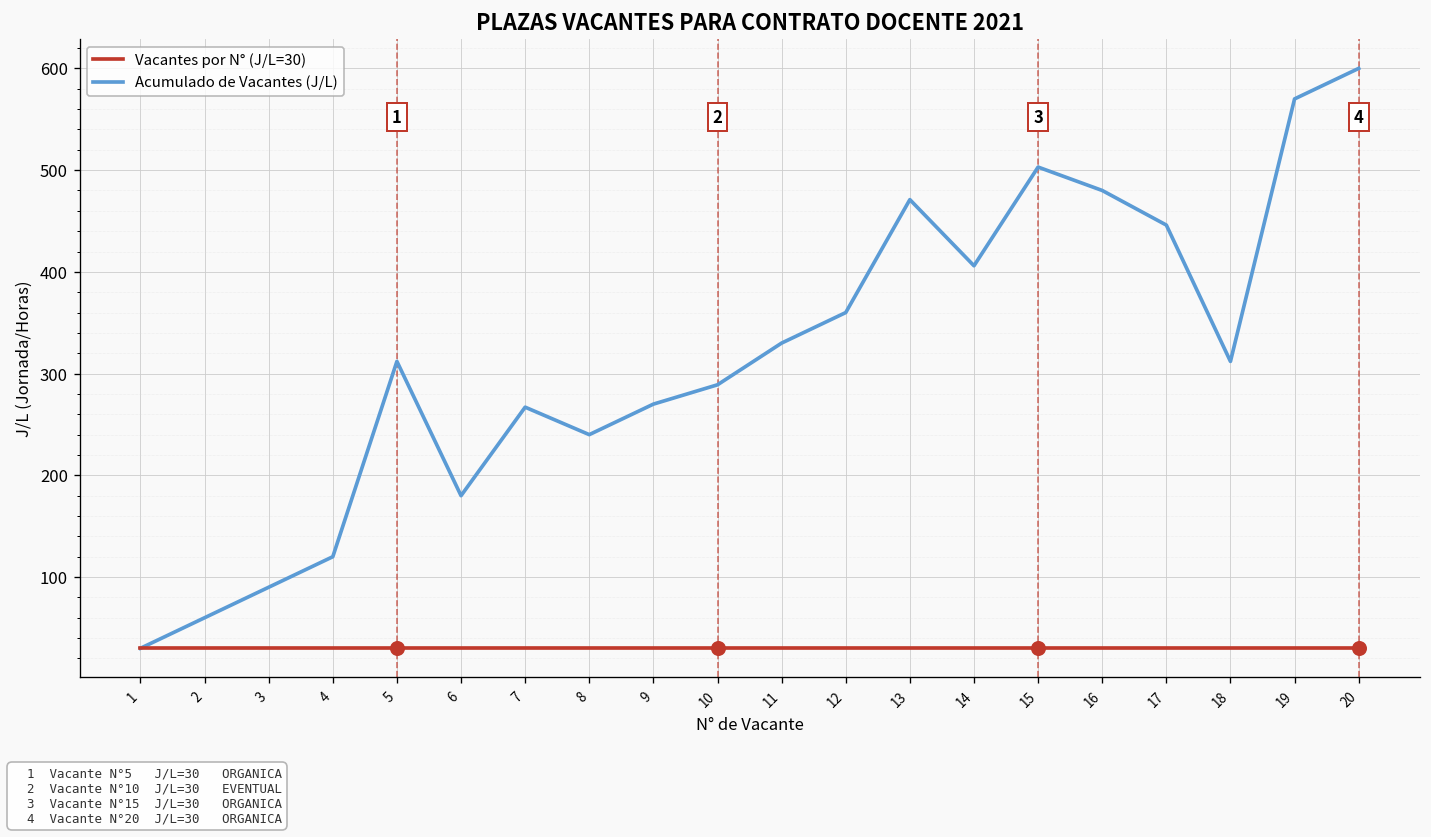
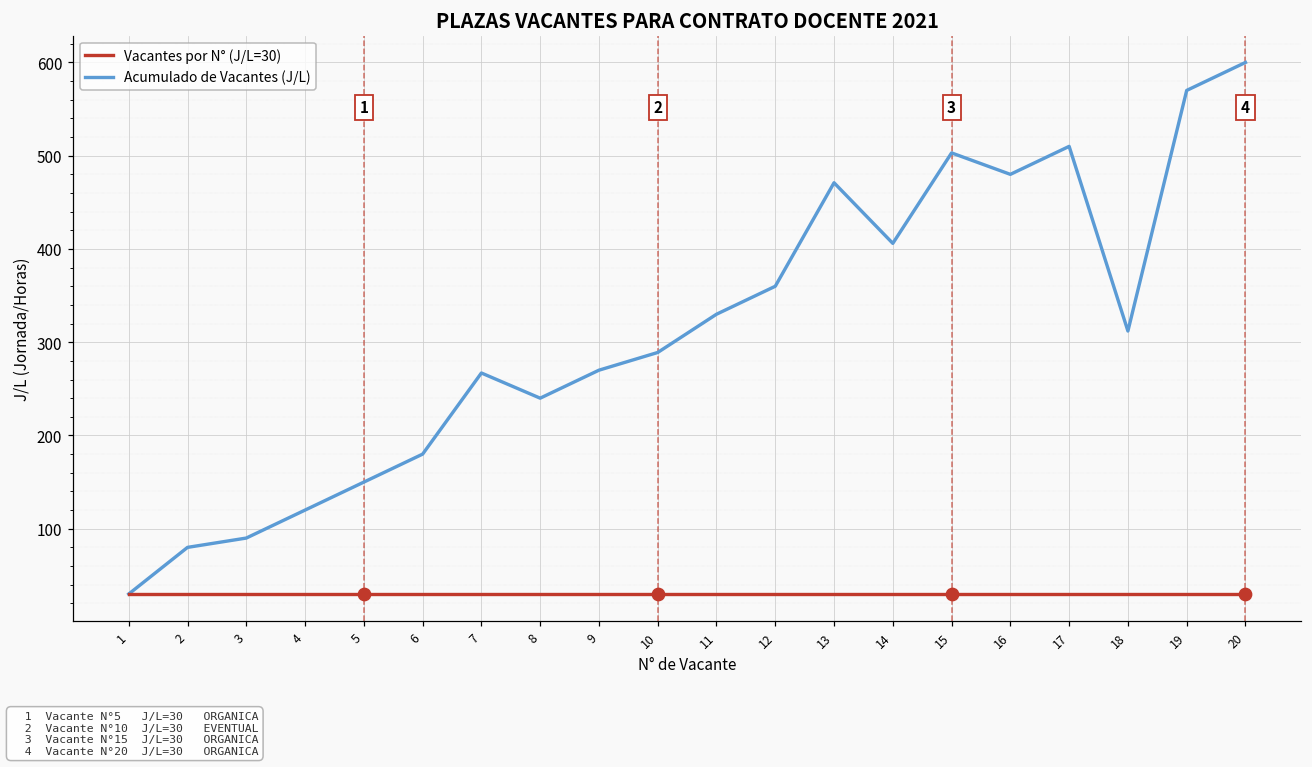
  {
    "Acumulado de Vacantes (J/L)": {
-     "2": 60,
+     "2": 80,
      "3": 90,
      "4": 120,
-     "5": 310,
+     "5": 150,
      "6": 180,
      "7": 270,
      "8": 240,
      "9": 270,
      "10": 290,
      "11": 330,
      "12": 360,
      "13": 470,
      "14": 410,
      "15": 500,
      "16": 480,
-     "17": 450,
+     "17": 510,
      "18": 310,
      "19": 570,
      "20": 600
    }
  }
